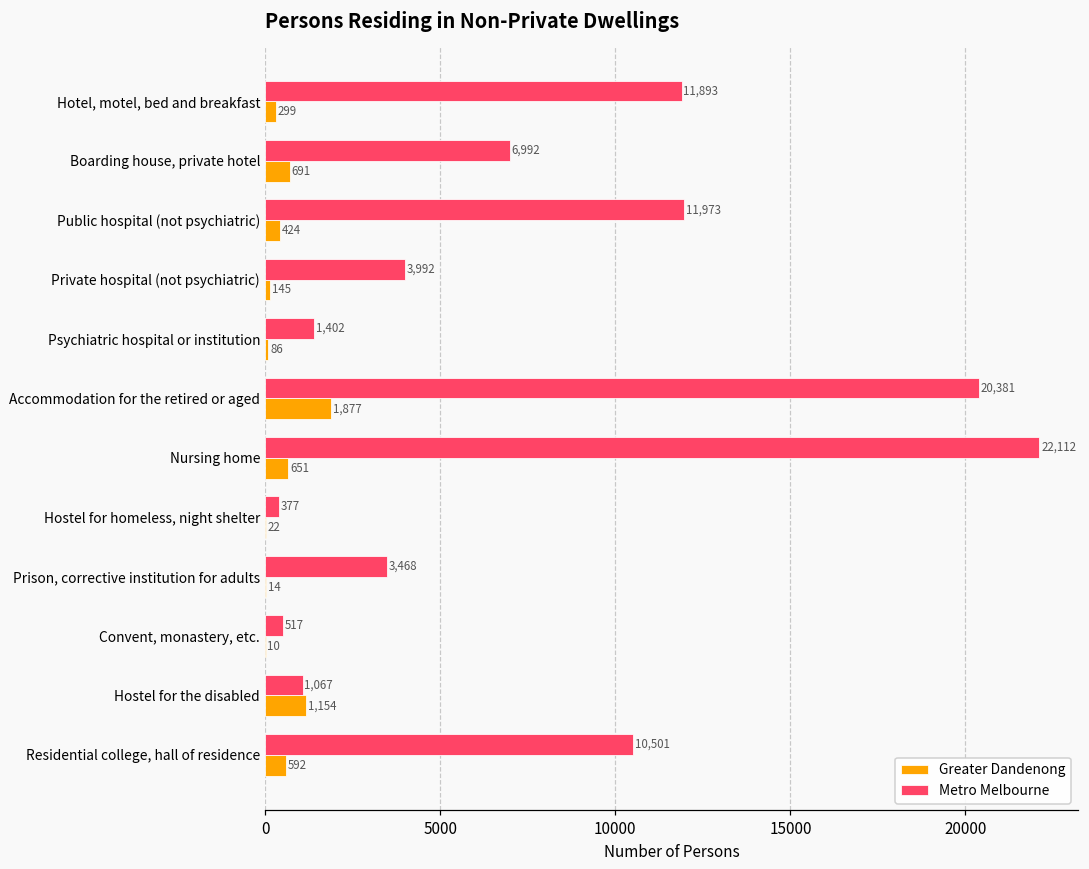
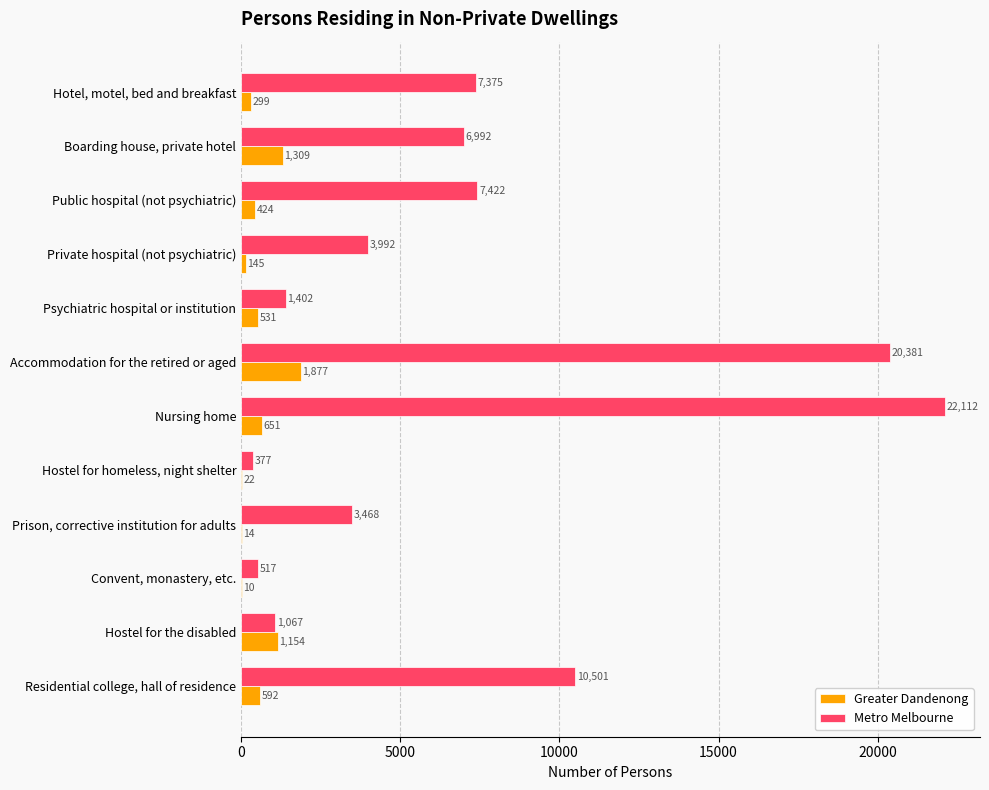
  {
    "Greater Dandenong": {
      "Hotel, motel, bed and breakfast": "299",
-     "Boarding house, private hotel": "691",
+     "Boarding house, private hotel": "1,309",
      "Public hospital (not psychiatric)": "424",
      "Private hospital (not psychiatric)": "145",
-     "Psychiatric hospital or institution": "86",
+     "Psychiatric hospital or institution": "531",
      "Accommodation for the retired or aged": "1,877",
      "Nursing home": "651",
      "Hostel for homeless, night shelter": "22",
      "Prison, corrective institution for adults": "14",
      "Convent, monastery, etc.": "10",
      "Hostel for the disabled": "1,154",
      "Residential college, hall of residence": "592"
    },
    "Metro Melbourne": {
-     "Hotel, motel, bed and breakfast": "11,893",
+     "Hotel, motel, bed and breakfast": "7,375",
      "Boarding house, private hotel": "6,992",
-     "Public hospital (not psychiatric)": "11,973",
+     "Public hospital (not psychiatric)": "7,422",
      "Private hospital (not psychiatric)": "3,992",
      "Psychiatric hospital or institution": "1,402",
      "Accommodation for the retired or aged": "20,381",
      "Nursing home": "22,112",
      "Hostel for homeless, night shelter": "377",
      "Prison, corrective institution for adults": "3,468",
      "Convent, monastery, etc.": "517",
      "Hostel for the disabled": "1,067",
      "Residential college, hall of residence": "10,501"
    }
  }
